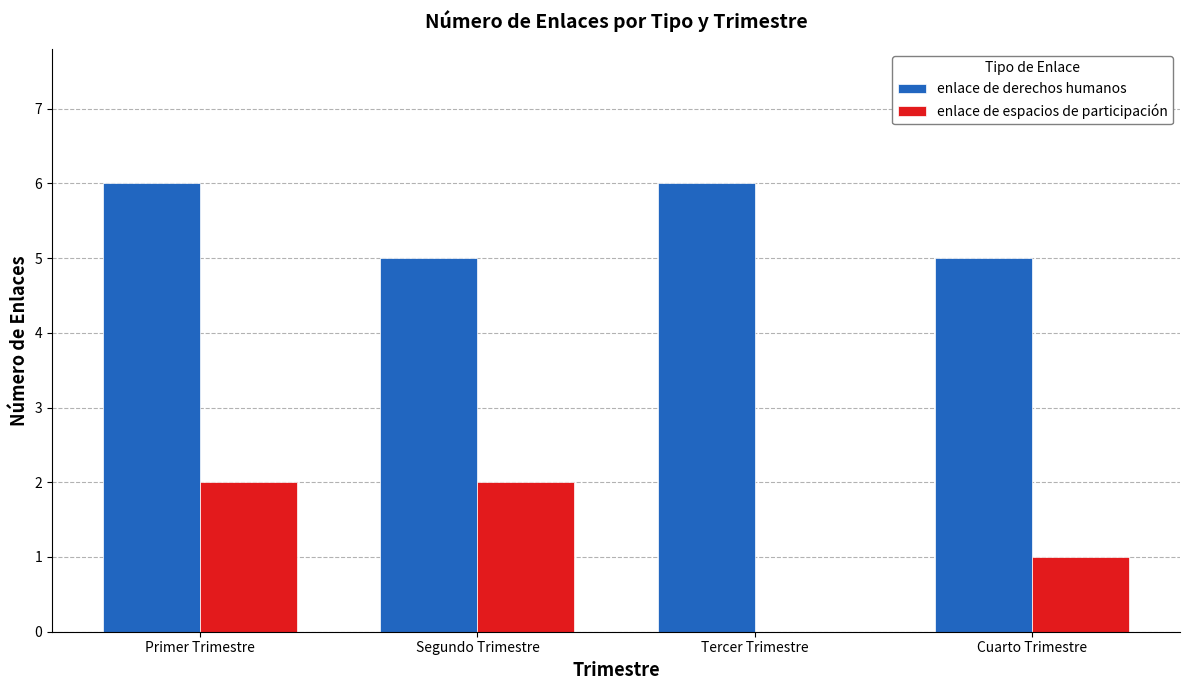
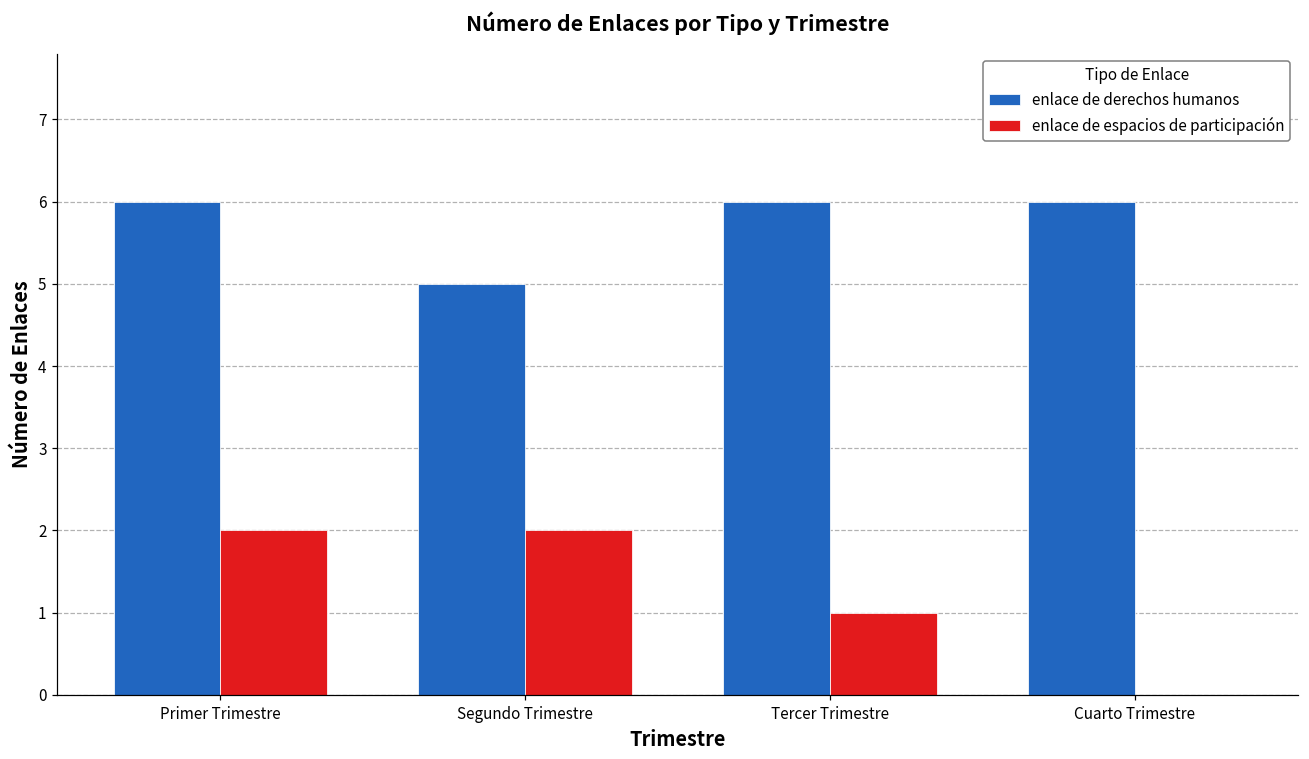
  {
    "enlace de derechos humanos": {
      "Primer Trimestre": 6,
      "Segundo Trimestre": 5,
      "Tercer Trimestre": 6,
-     "Cuarto Trimestre": 5
+     "Cuarto Trimestre": 6
    },
    "enlace de espacios de participación": {
      "Primer Trimestre": 2,
      "Segundo Trimestre": 2,
-     "Tercer Trimestre": 0,
-     "Cuarto Trimestre": 1
+     "Tercer Trimestre": 1,
+     "Cuarto Trimestre": 0
    }
  }
